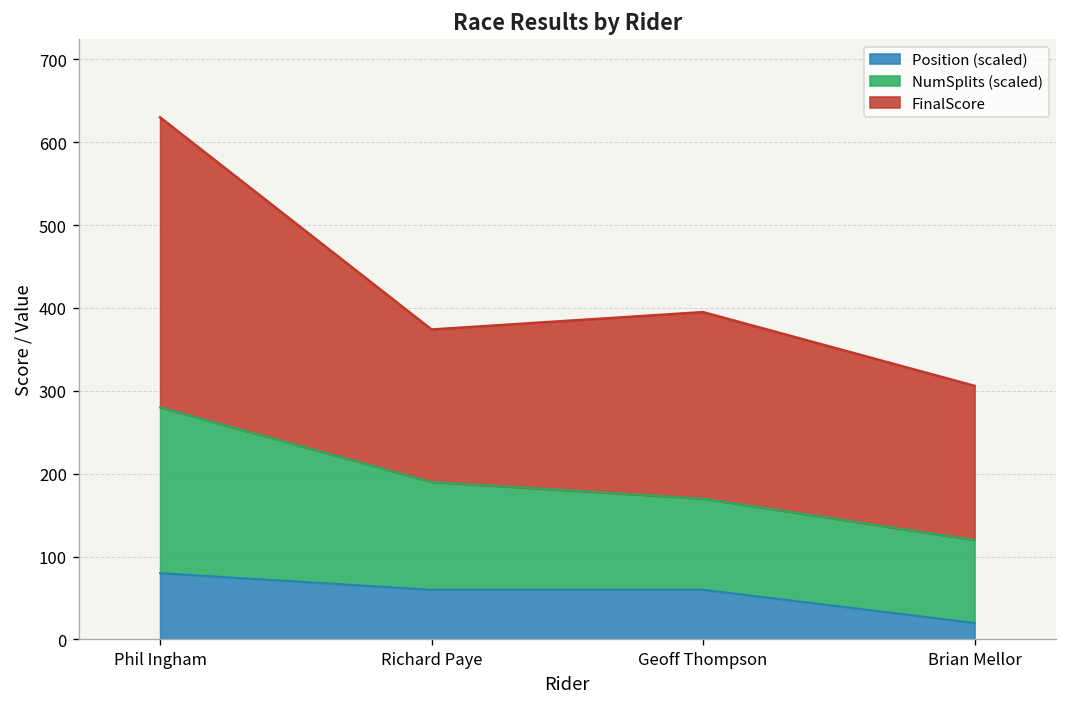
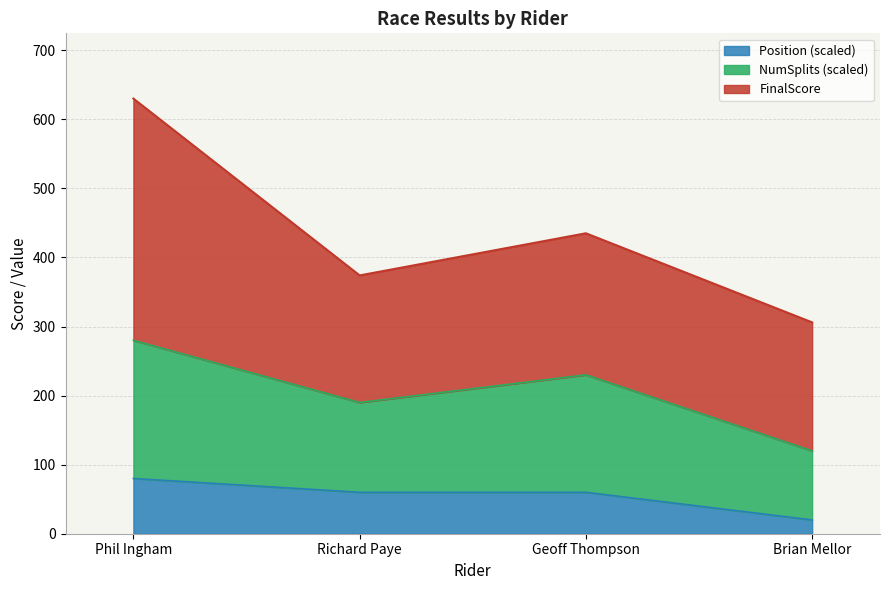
  {
    "Position (scaled)": {
      "Phil Ingham": 80,
      "Richard Paye": 60,
      "Geoff Thompson": 60,
      "Brian Mellor": 20
    },
    "NumSplits (scaled)": {
      "Phil Ingham": 200,
      "Richard Paye": 130,
-     "Geoff Thompson": 110,
+     "Geoff Thompson": 170,
      "Brian Mellor": 100
    },
    "FinalScore": {
      "Phil Ingham": 350,
      "Richard Paye": 180,
-     "Geoff Thompson": 230,
+     "Geoff Thompson": 210,
      "Brian Mellor": 190
    }
  }
